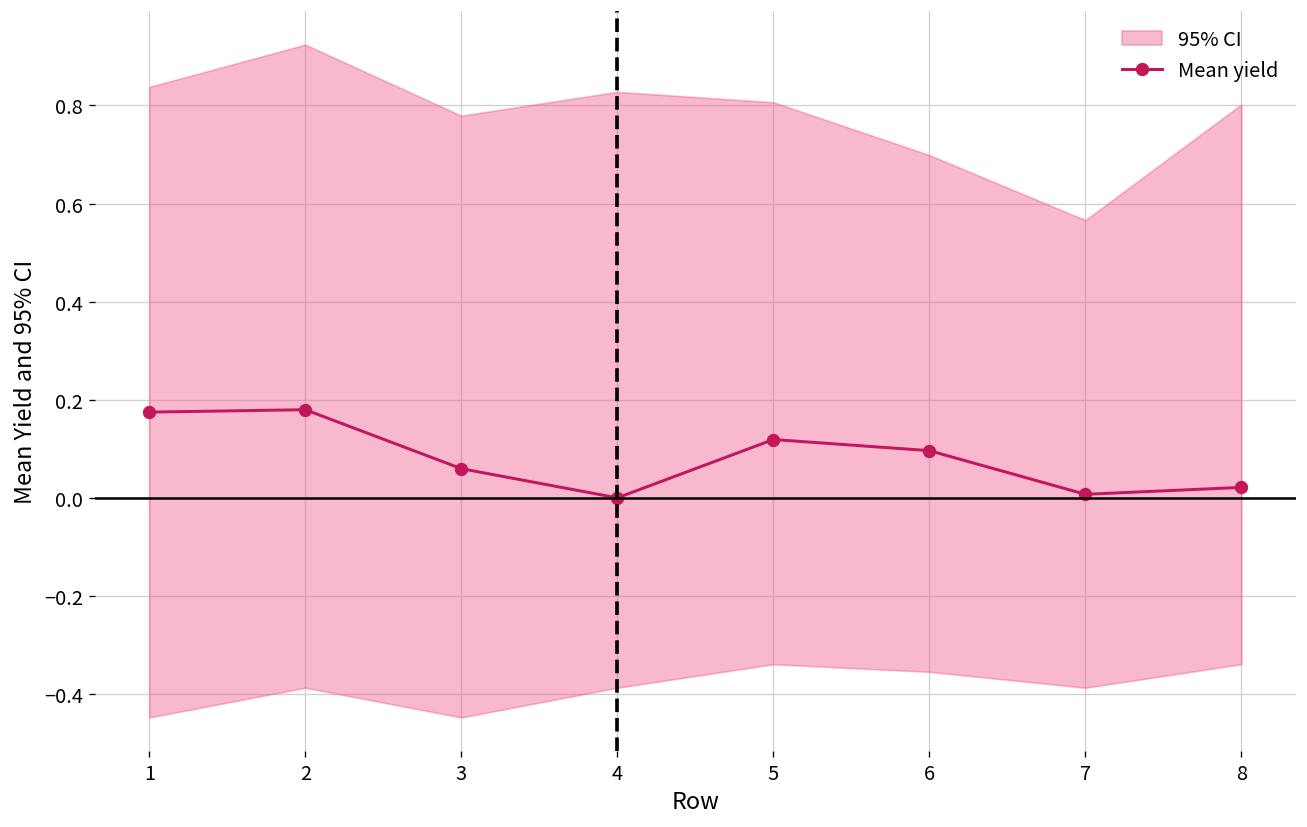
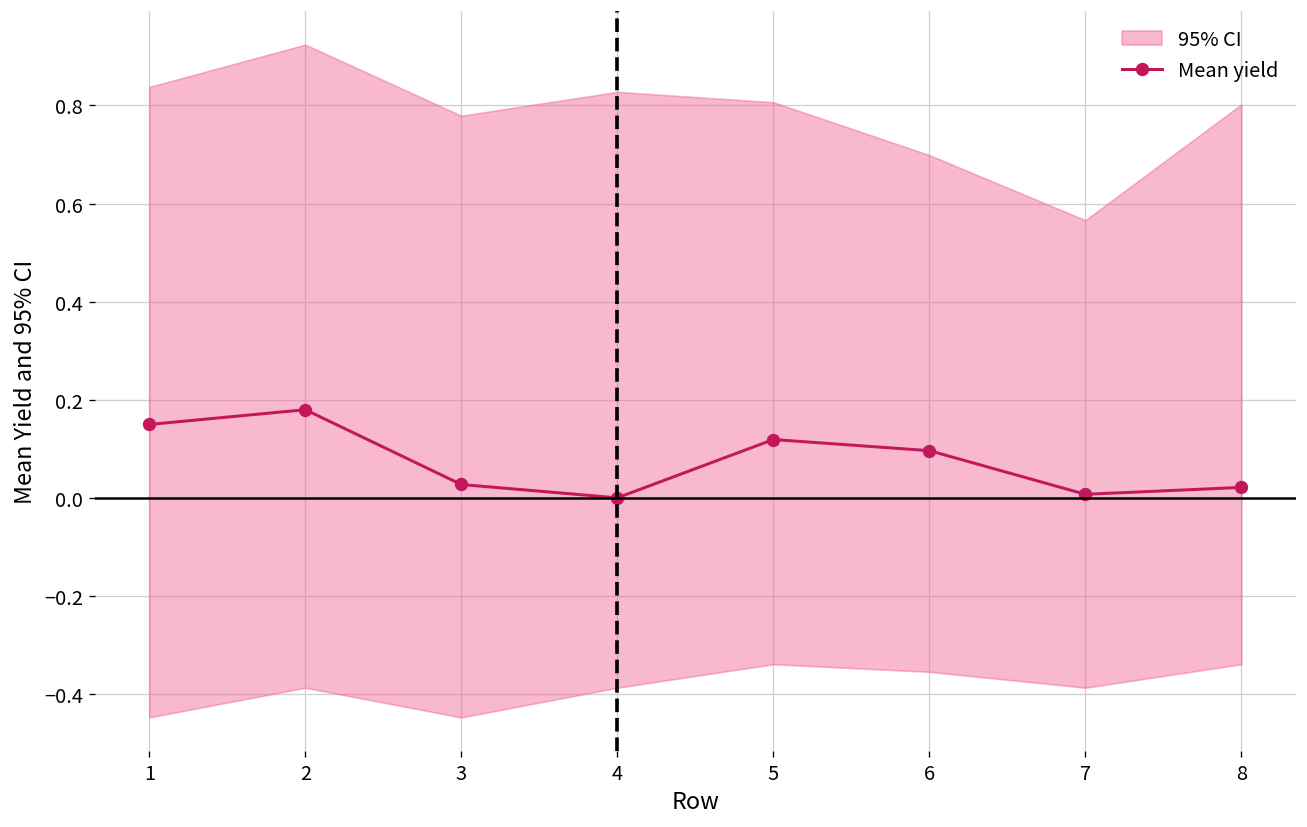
  {
    "Mean yield": {
-     "1": 0.17,
+     "1": 0.15,
      "2": 0.18,
-     "3": 0.06,
+     "3": 0.03,
      "4": 0.00,
      "5": 0.12,
      "6": 0.10,
      "7": 0.01,
      "8": 0.02
    }
  }
